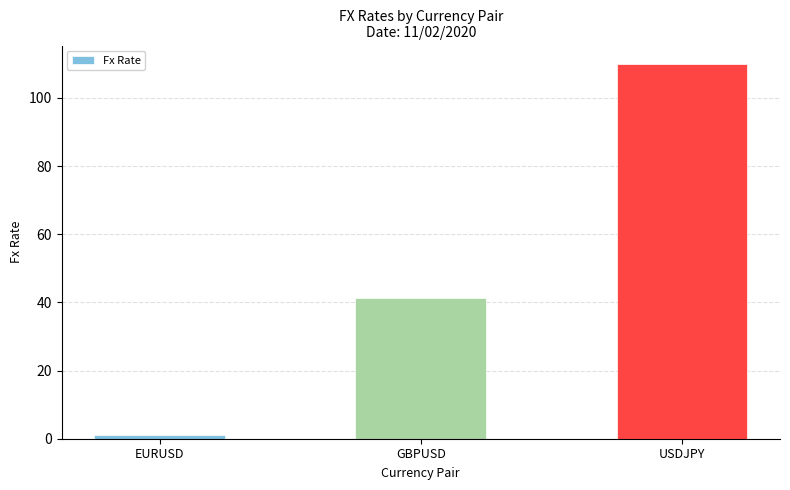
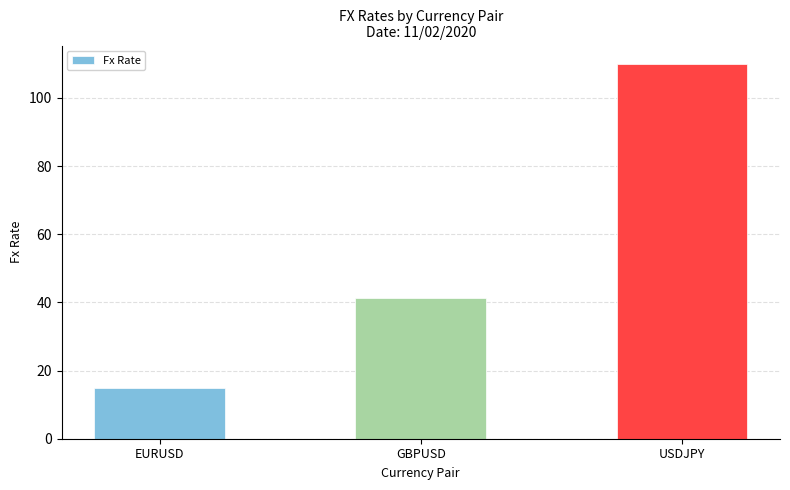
  {
-   "EURUSD": 1,
+   "EURUSD": 15,
    "GBPUSD": 41,
    "USDJPY": 110
  }
